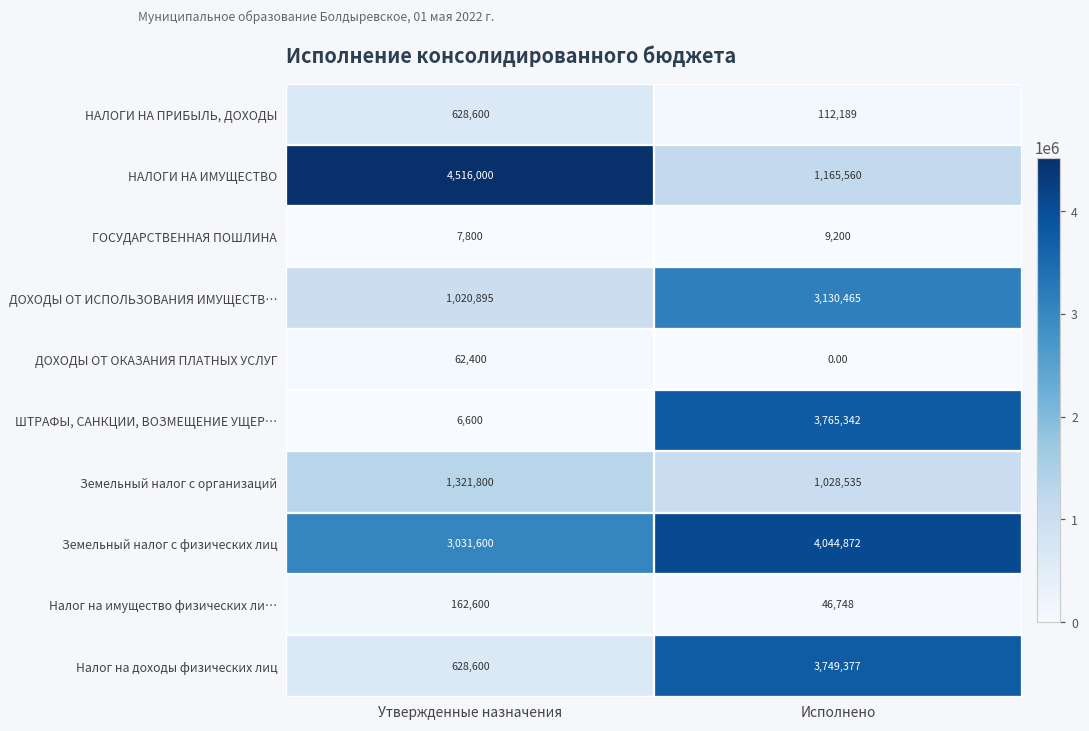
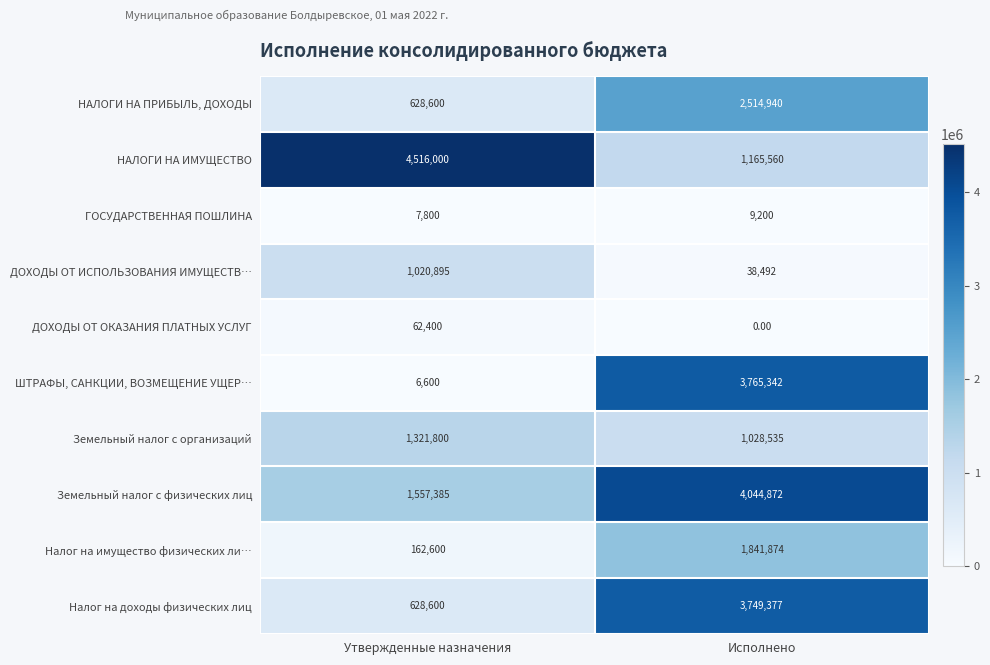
  {
    "НАЛОГИ НА ПРИБЫЛЬ, ДОХОДЫ": {
      "Утвержденные назначения": "628,600",
-     "Исполнено": "112,189"
+     "Исполнено": "2,514,940"
    },
    "НАЛОГИ НА ИМУЩЕСТВО": {
      "Утвержденные назначения": "4,516,000",
      "Исполнено": "1,165,560"
    },
    "ГОСУДАРСТВЕННАЯ ПОШЛИНА": {
      "Утвержденные назначения": "7,800",
      "Исполнено": "9,200"
    },
    "ДОХОДЫ ОТ ИСПОЛЬЗОВАНИЯ ИМУЩЕСТВ…": {
      "Утвержденные назначения": "1,020,895",
-     "Исполнено": "3,130,465"
+     "Исполнено": "38,492"
    },
    "ДОХОДЫ ОТ ОКАЗАНИЯ ПЛАТНЫХ УСЛУГ": {
      "Утвержденные назначения": "62,400",
      "Исполнено": "0.00"
    },
    "ШТРАФЫ, САНКЦИИ, ВОЗМЕЩЕНИЕ УЩЕР…": {
      "Утвержденные назначения": "6,600",
      "Исполнено": "3,765,342"
    },
    "Земельный налог с организаций": {
      "Утвержденные назначения": "1,321,800",
      "Исполнено": "1,028,535"
    },
    "Земельный налог с физических лиц": {
-     "Утвержденные назначения": "3,031,600",
+     "Утвержденные назначения": "1,557,385",
      "Исполнено": "4,044,872"
    },
    "Налог на имущество физических ли…": {
      "Утвержденные назначения": "162,600",
-     "Исполнено": "46,748"
+     "Исполнено": "1,841,874"
    },
    "Налог на доходы физических лиц": {
      "Утвержденные назначения": "628,600",
      "Исполнено": "3,749,377"
    }
  }
